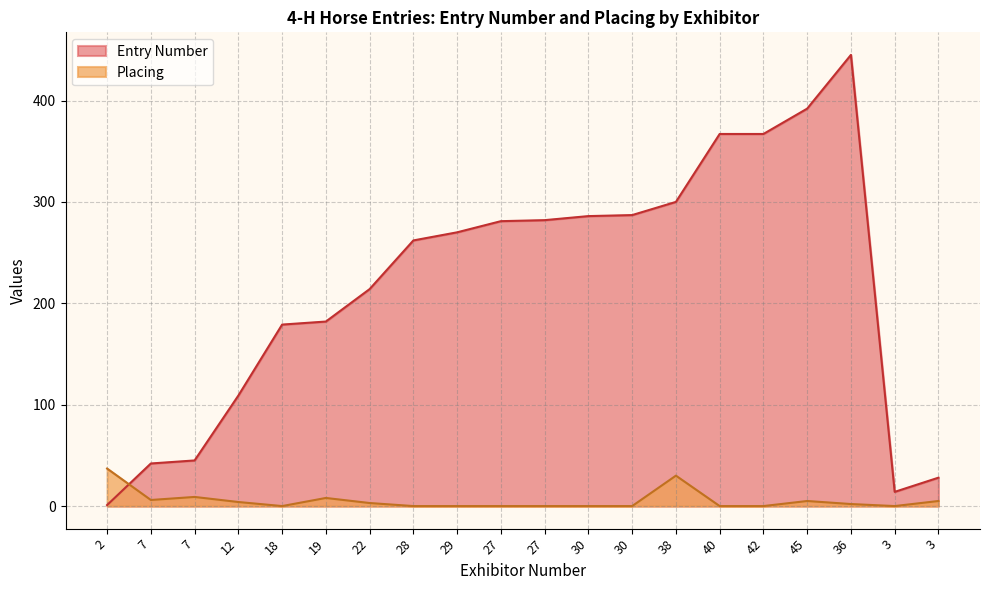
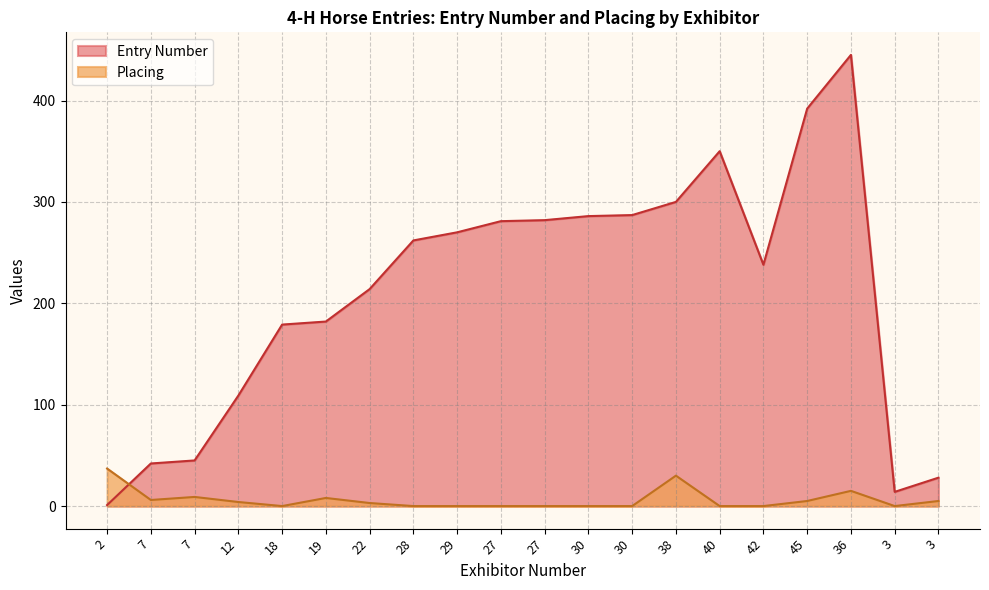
  {
    "Entry Number": {
      "2": 1,
      "12": 109,
      "18": 179,
      "19": 182,
      "22": 214,
      "28": 262,
      "29": 270,
      "38": 300,
-     "40": 367,
-     "42": 367,
+     "40": 350,
+     "42": 238,
      "45": 392,
      "36": 445
    },
    "Placing": {
      "2": 37,
      "12": 4,
      "18": 0,
      "19": 8,
      "22": 3,
      "28": 0,
      "29": 0,
      "38": 30,
      "40": 0,
      "42": 0,
      "45": 5,
-     "36": 2
+     "36": 15
    }
  }
